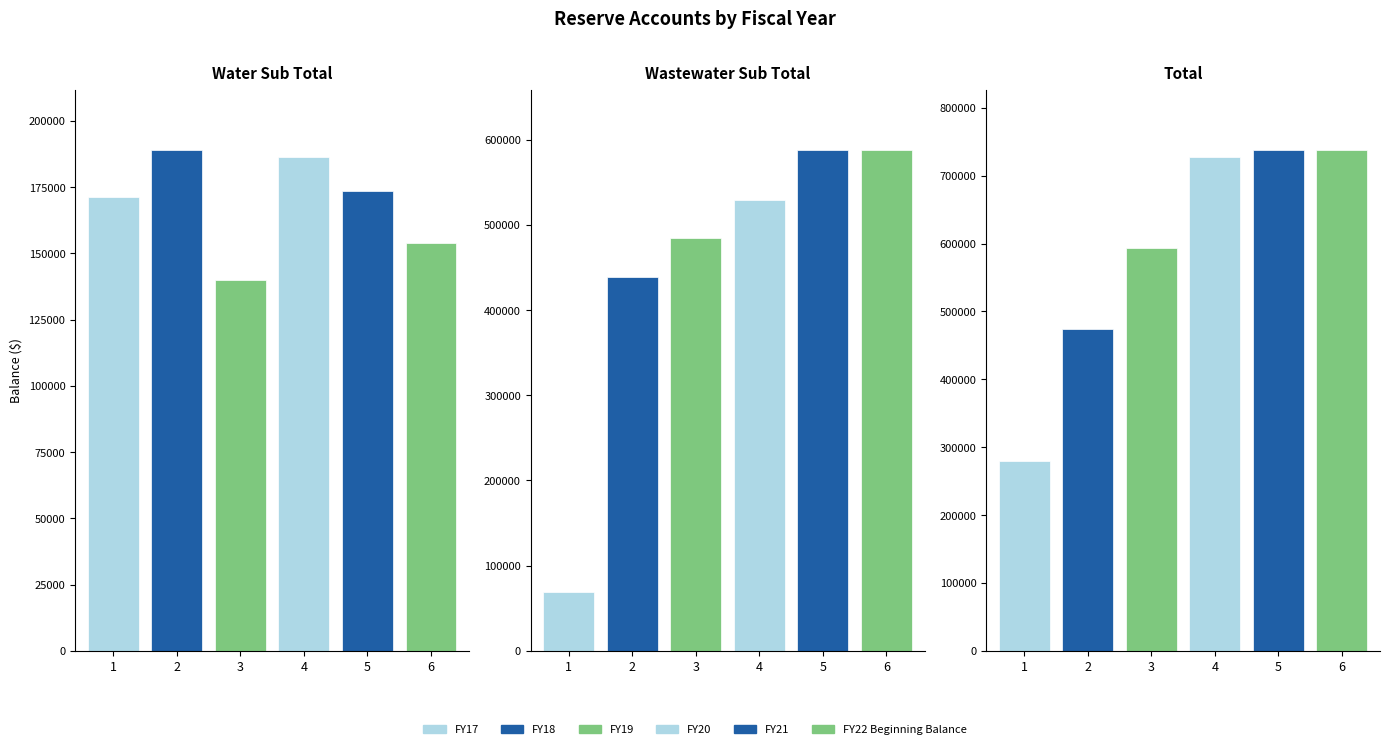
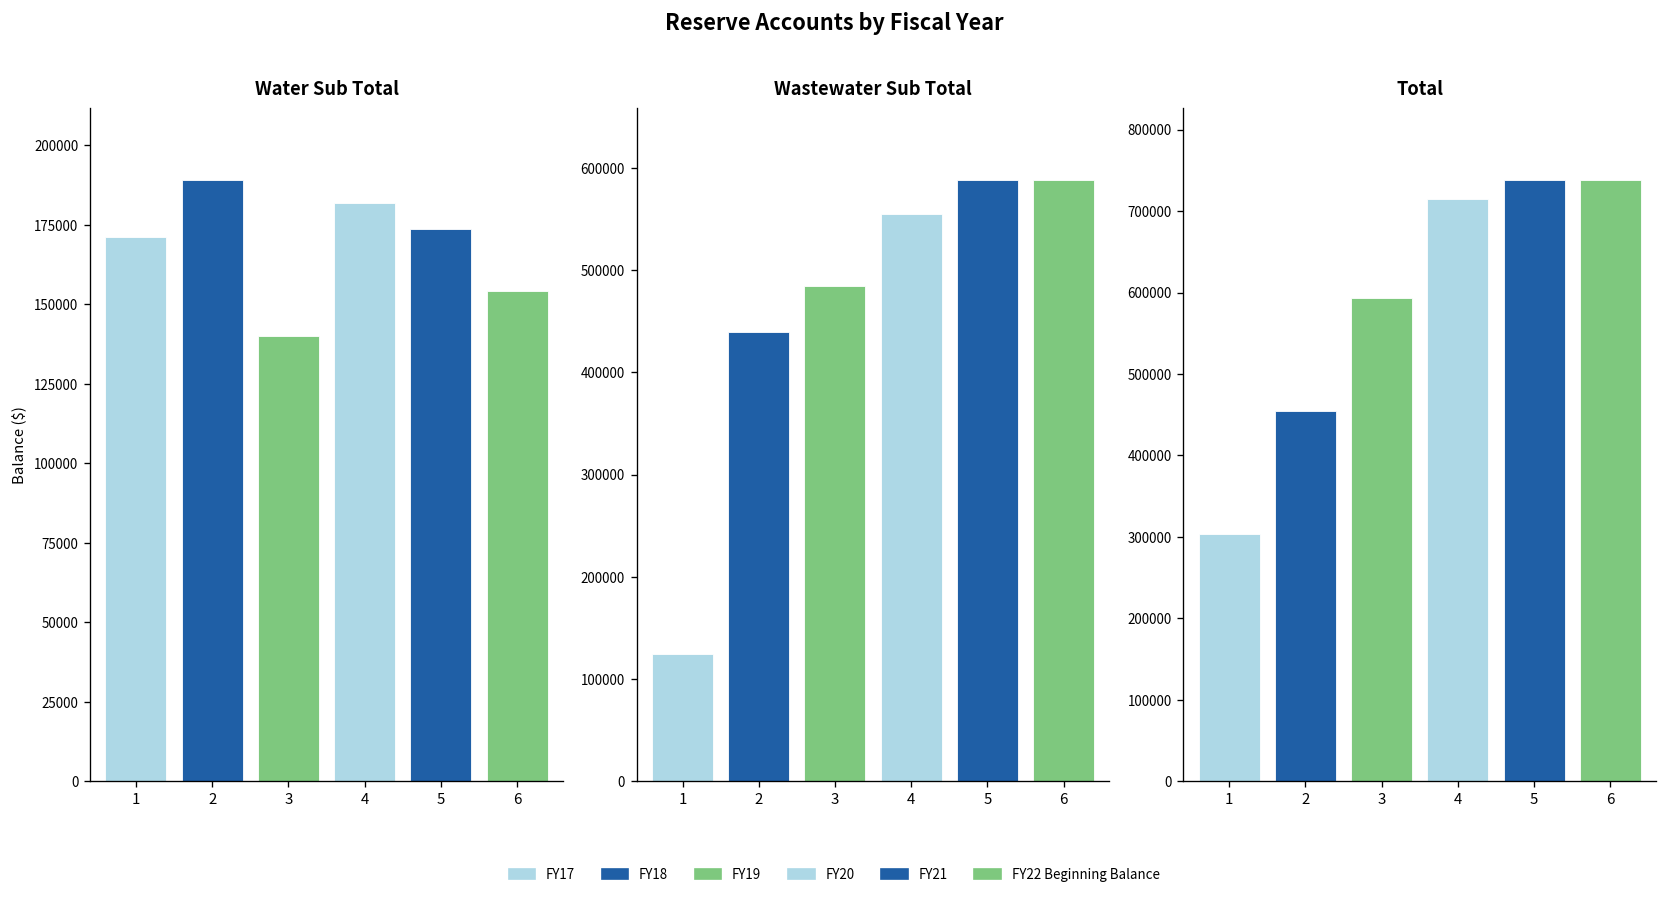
  {
    "Water Sub Total": {
      "1": 171000,
      "2": 189000,
      "3": 140000,
-     "4": 186000,
+     "4": 182000,
      "5": 174000,
      "6": 154000
    },
    "Wastewater Sub Total": {
-     "1": 70000,
+     "1": 120000,
      "2": 440000,
      "3": 480000,
-     "4": 530000,
+     "4": 560000,
      "5": 590000,
      "6": 590000
    },
    "Total": {
-     "1": 280000,
-     "2": 470000,
+     "1": 300000,
+     "2": 450000,
      "3": 590000,
-     "4": 730000,
+     "4": 720000,
      "5": 740000,
      "6": 740000
    }
  }
